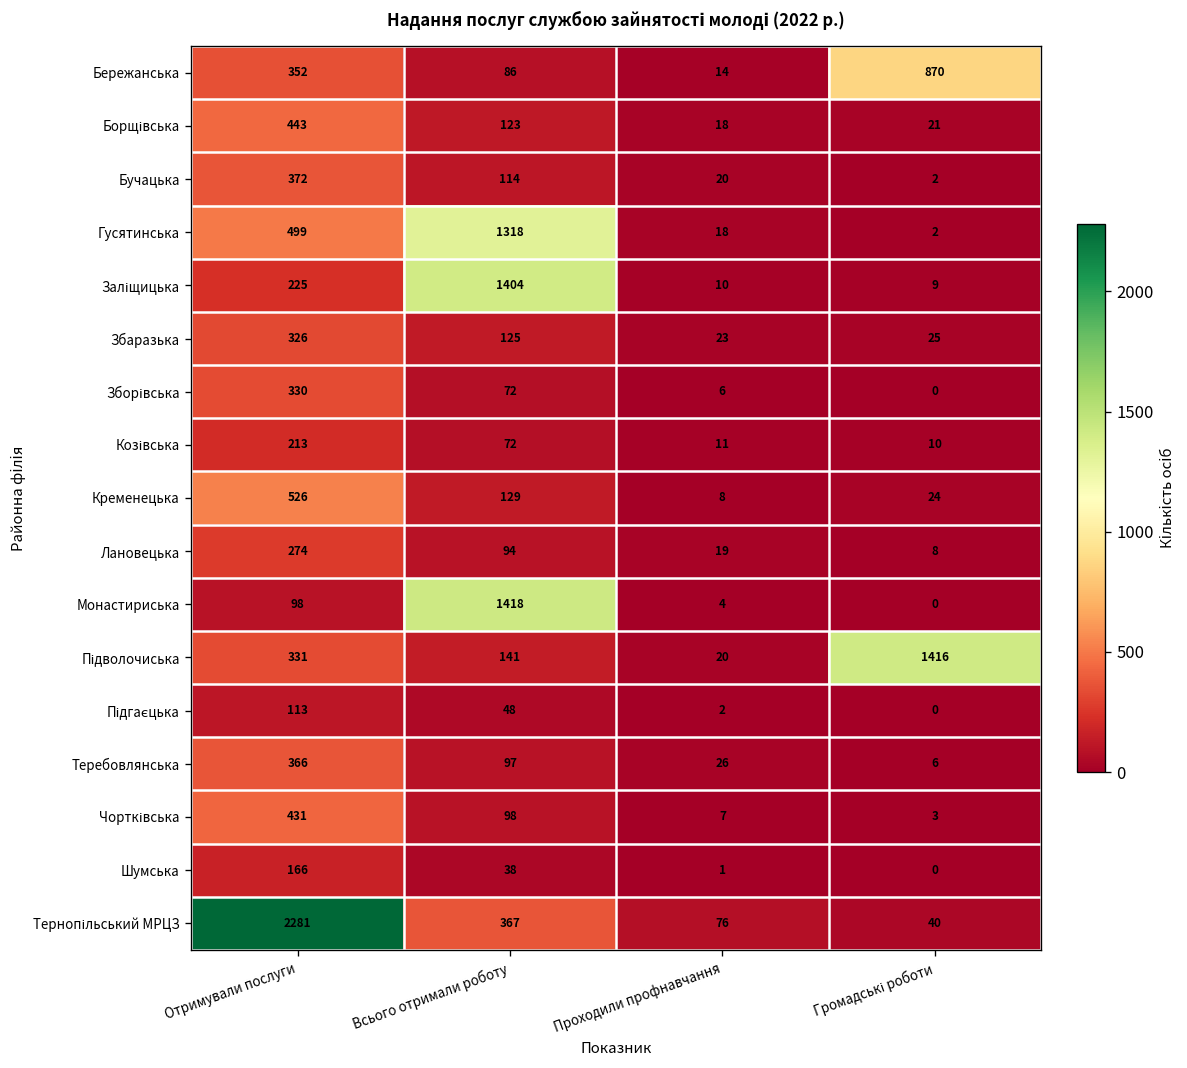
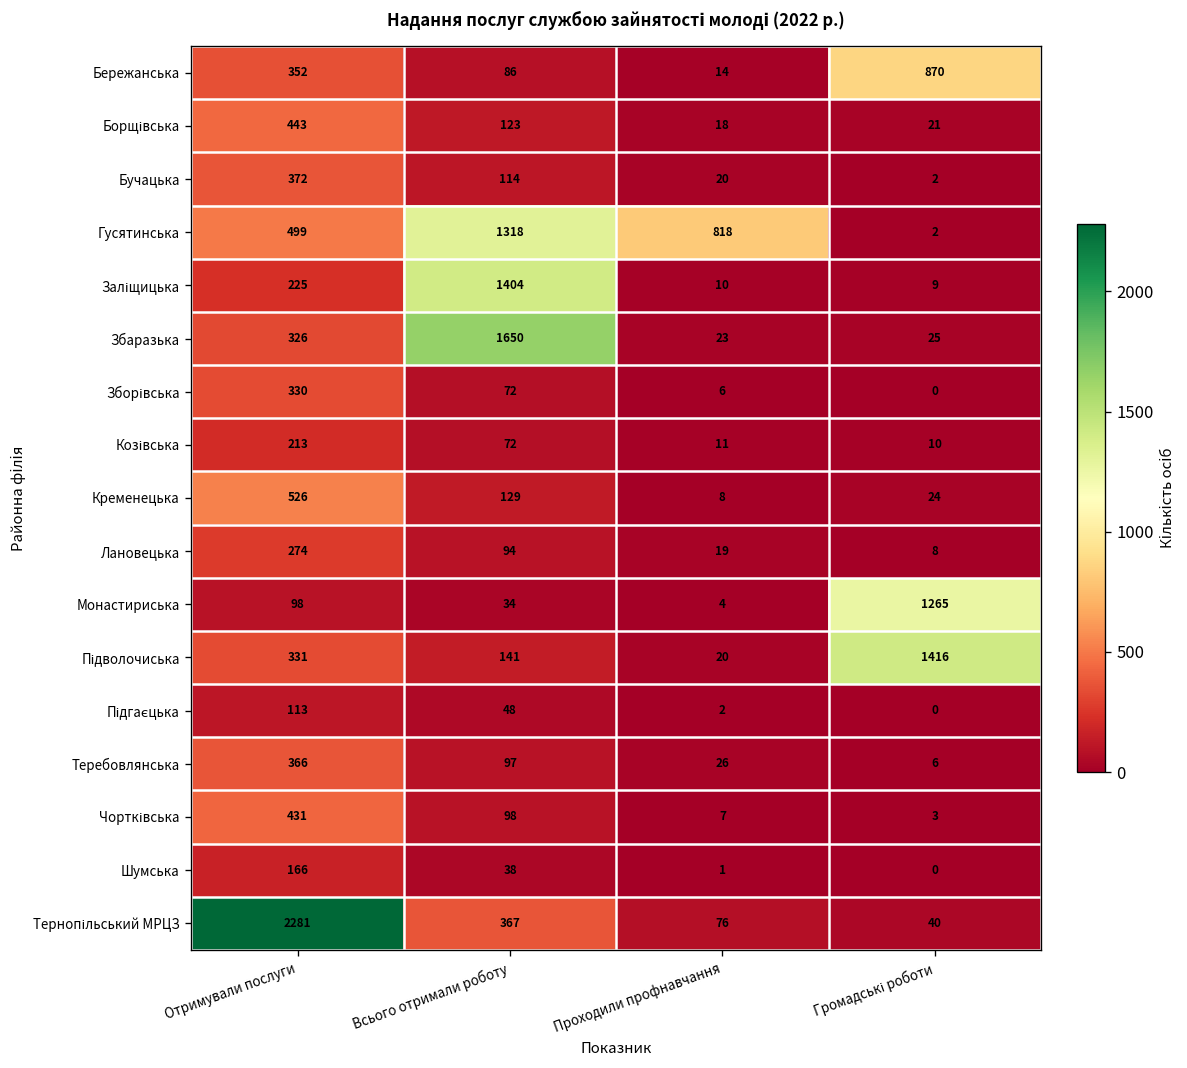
  {
    "Бережанська": {
      "Отримували послуги": 352,
      "Всього отримали роботу": 86,
      "Проходили профнавчання": 14,
      "Громадські роботи": 870
    },
    "Борщівська": {
      "Отримували послуги": 443,
      "Всього отримали роботу": 123,
      "Проходили профнавчання": 18,
      "Громадські роботи": 21
    },
    "Бучацька": {
      "Отримували послуги": 372,
      "Всього отримали роботу": 114,
      "Проходили профнавчання": 20,
      "Громадські роботи": 2
    },
    "Гусятинська": {
      "Отримували послуги": 499,
      "Всього отримали роботу": 1318,
-     "Проходили профнавчання": 18,
+     "Проходили профнавчання": 818,
      "Громадські роботи": 2
    },
    "Заліщицька": {
      "Отримували послуги": 225,
      "Всього отримали роботу": 1404,
      "Проходили профнавчання": 10,
      "Громадські роботи": 9
    },
    "Збаразька": {
      "Отримували послуги": 326,
-     "Всього отримали роботу": 125,
+     "Всього отримали роботу": 1650,
      "Проходили профнавчання": 23,
      "Громадські роботи": 25
    },
    "Зборівська": {
      "Отримували послуги": 330,
      "Всього отримали роботу": 72,
      "Проходили профнавчання": 6,
      "Громадські роботи": 0
    },
    "Козівська": {
      "Отримували послуги": 213,
      "Всього отримали роботу": 72,
      "Проходили профнавчання": 11,
      "Громадські роботи": 10
    },
    "Кременецька": {
      "Отримували послуги": 526,
      "Всього отримали роботу": 129,
      "Проходили профнавчання": 8,
      "Громадські роботи": 24
    },
    "Лановецька": {
      "Отримували послуги": 274,
      "Всього отримали роботу": 94,
      "Проходили профнавчання": 19,
      "Громадські роботи": 8
    },
    "Монастириська": {
      "Отримували послуги": 98,
-     "Всього отримали роботу": 1418,
+     "Всього отримали роботу": 34,
      "Проходили профнавчання": 4,
-     "Громадські роботи": 0
+     "Громадські роботи": 1265
    },
    "Підволочиська": {
      "Отримували послуги": 331,
      "Всього отримали роботу": 141,
      "Проходили профнавчання": 20,
      "Громадські роботи": 1416
    },
    "Підгаєцька": {
      "Отримували послуги": 113,
      "Всього отримали роботу": 48,
      "Проходили профнавчання": 2,
      "Громадські роботи": 0
    },
    "Теребовлянська": {
      "Отримували послуги": 366,
      "Всього отримали роботу": 97,
      "Проходили профнавчання": 26,
      "Громадські роботи": 6
    },
    "Чортківська": {
      "Отримували послуги": 431,
      "Всього отримали роботу": 98,
      "Проходили профнавчання": 7,
      "Громадські роботи": 3
    },
    "Шумська": {
      "Отримували послуги": 166,
      "Всього отримали роботу": 38,
      "Проходили профнавчання": 1,
      "Громадські роботи": 0
    },
    "Тернопільський МРЦЗ": {
      "Отримували послуги": 2281,
      "Всього отримали роботу": 367,
      "Проходили профнавчання": 76,
      "Громадські роботи": 40
    }
  }
